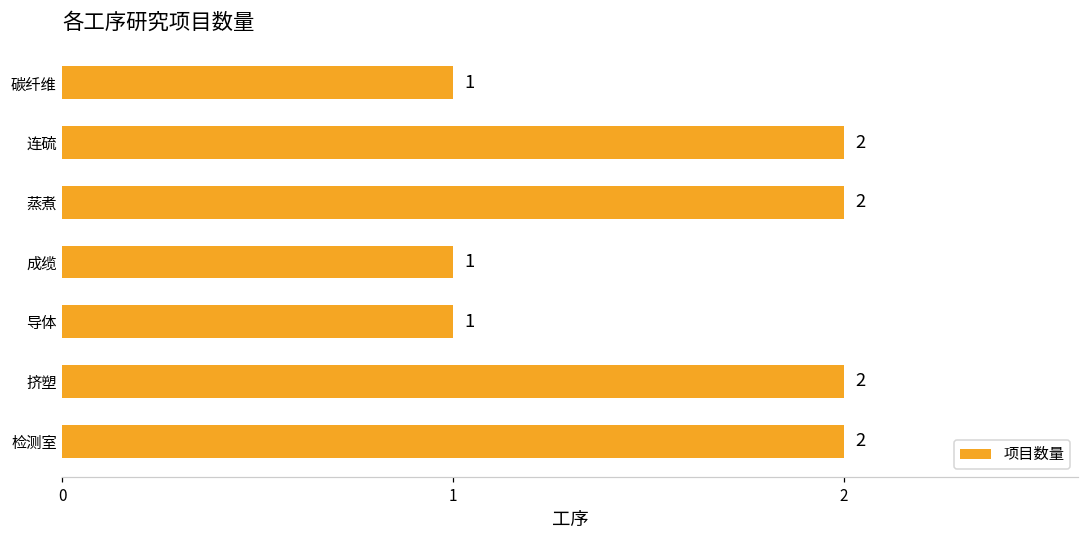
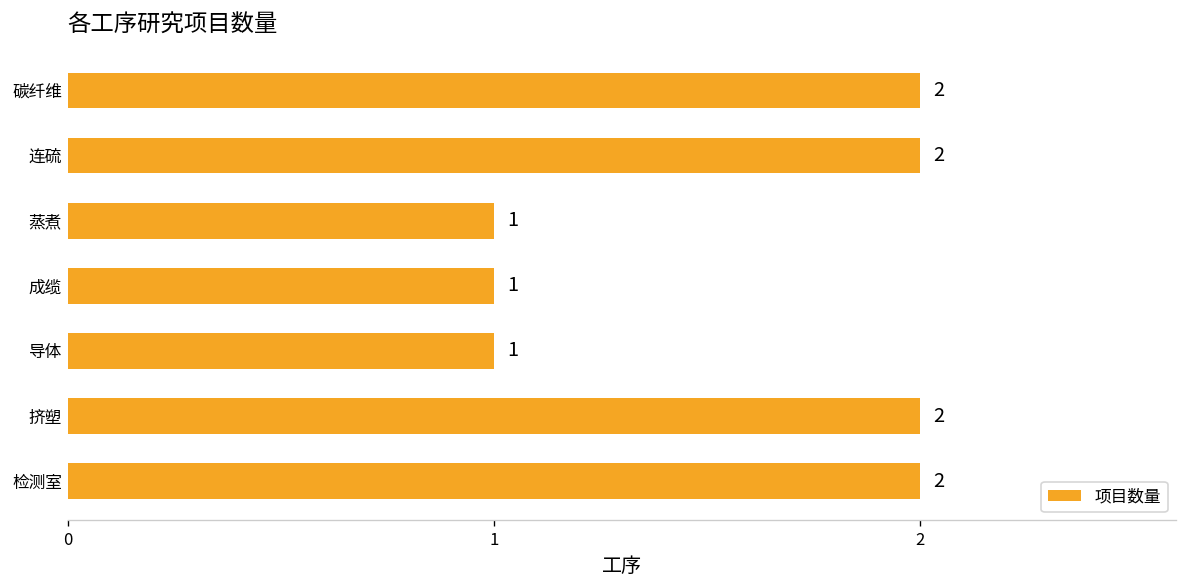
  {
-   "碳纤维": 1,
+   "碳纤维": 2,
    "连硫": 2,
-   "蒸煮": 2,
+   "蒸煮": 1,
    "成缆": 1,
    "导体": 1,
    "挤塑": 2,
    "检测室": 2
  }
